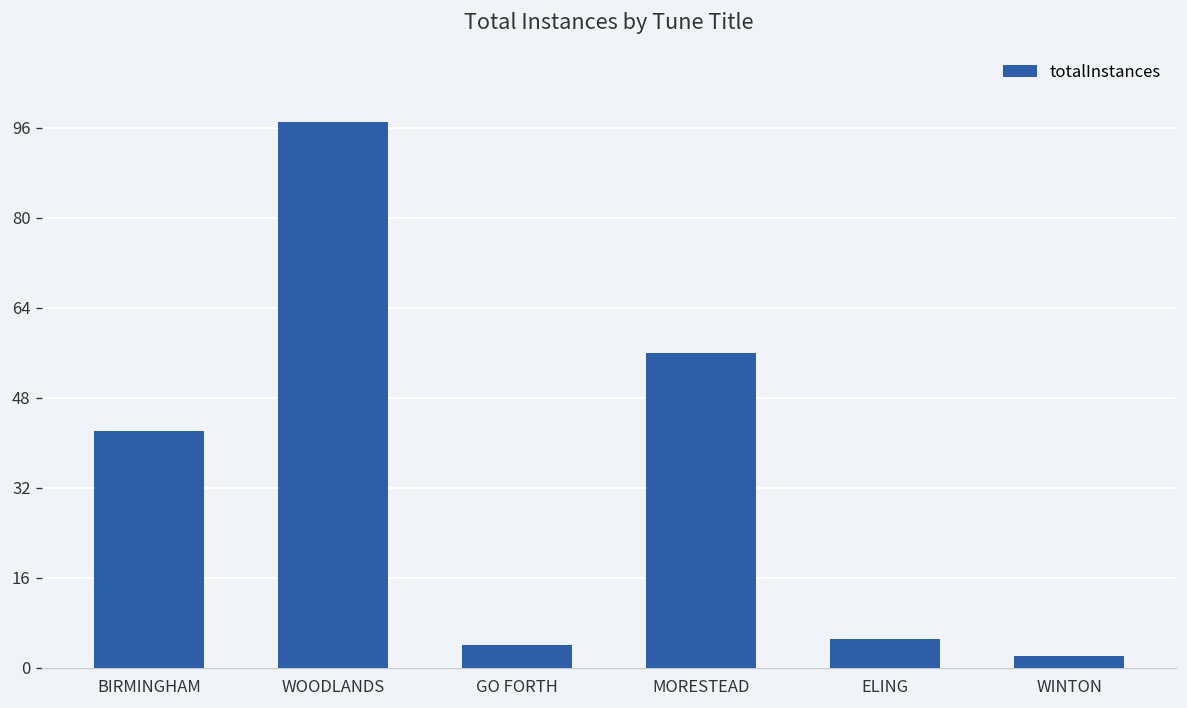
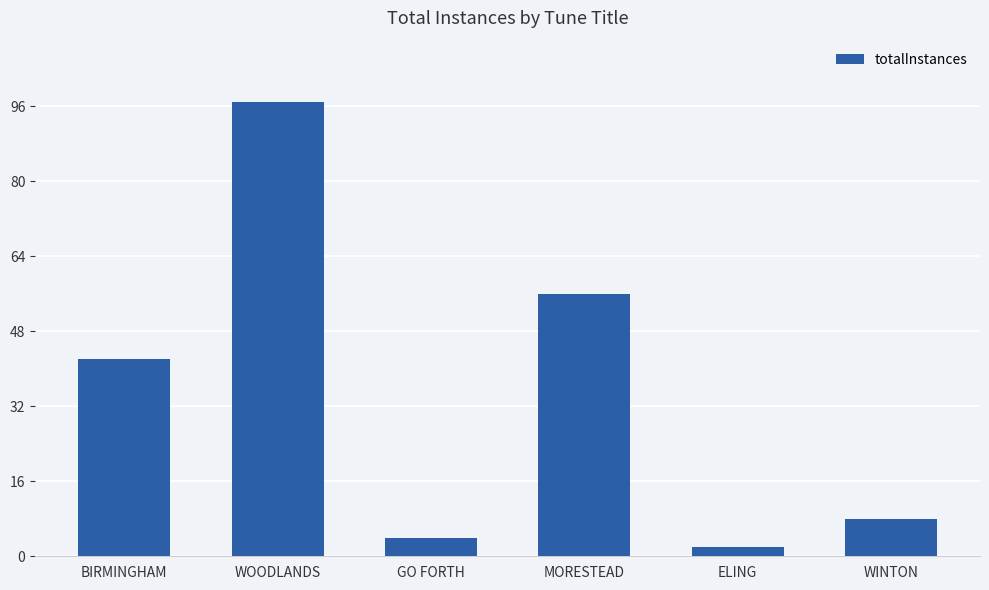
  {
    "BIRMINGHAM": 42,
    "WOODLANDS": 97,
    "GO FORTH": 4,
    "MORESTEAD": 56,
-   "ELING": 5,
-   "WINTON": 2
+   "ELING": 2,
+   "WINTON": 8
  }
